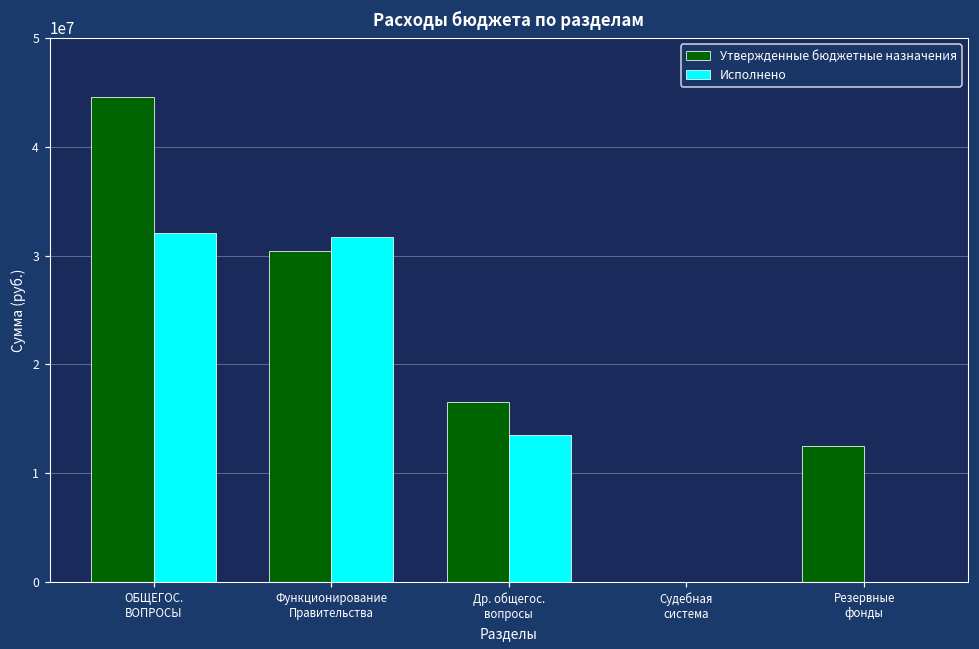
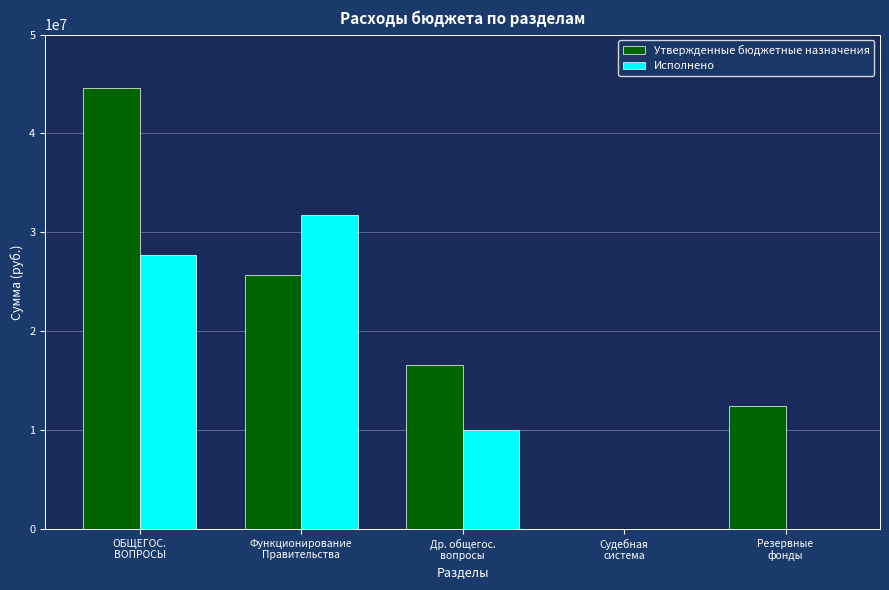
  {
    "Утвержденные бюджетные назначения": {
      "ОБЩЕГОС. ВОПРОСЫ": 45000000,
-     "Функционирование Правительства": 30000000,
+     "Функционирование Правительства": 26000000,
      "Др. общегос. вопросы": 17000000,
      "Резервные фонды": 12000000
    },
    "Исполнено": {
-     "ОБЩЕГОС. ВОПРОСЫ": 32000000,
+     "ОБЩЕГОС. ВОПРОСЫ": 28000000,
      "Функционирование Правительства": 32000000,
-     "Др. общегос. вопросы": 14000000,
+     "Др. общегос. вопросы": 10000000,
      "Резервные фонды": 0
    }
  }
